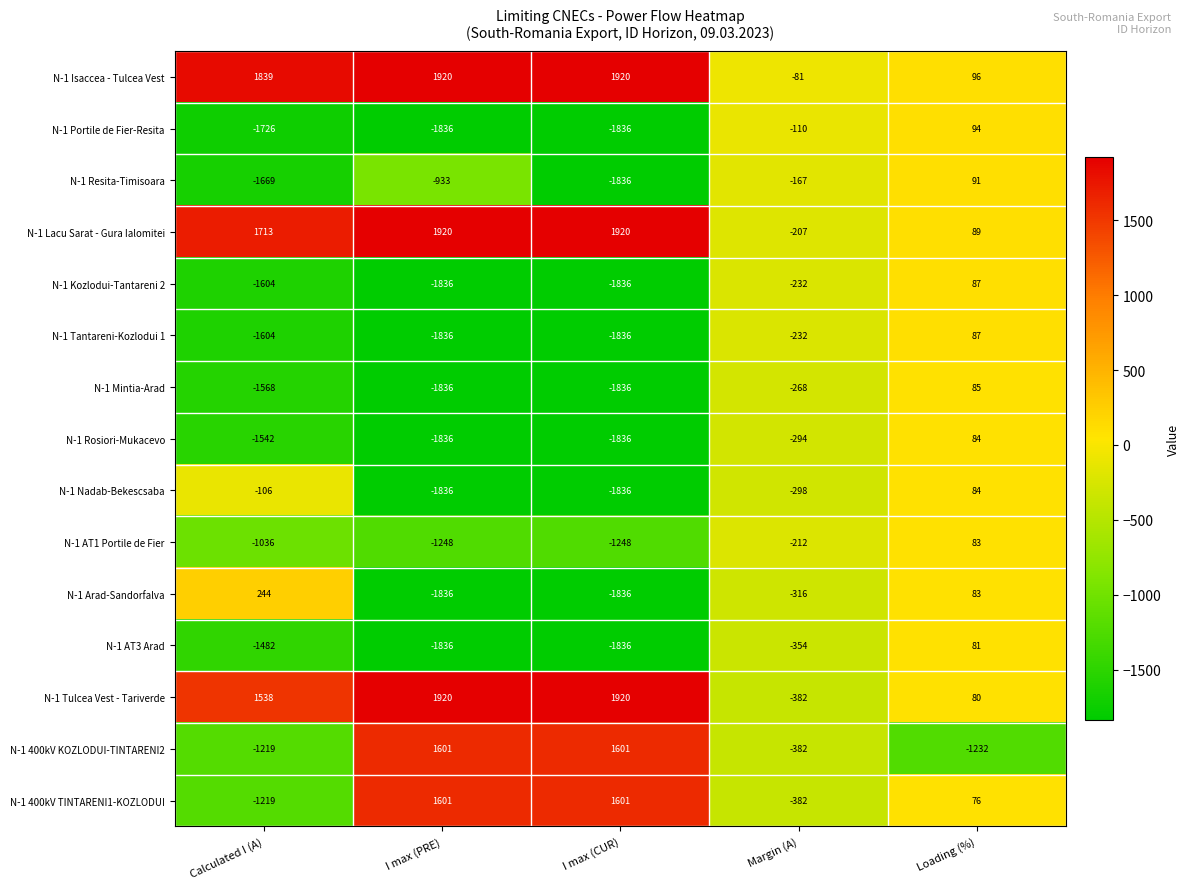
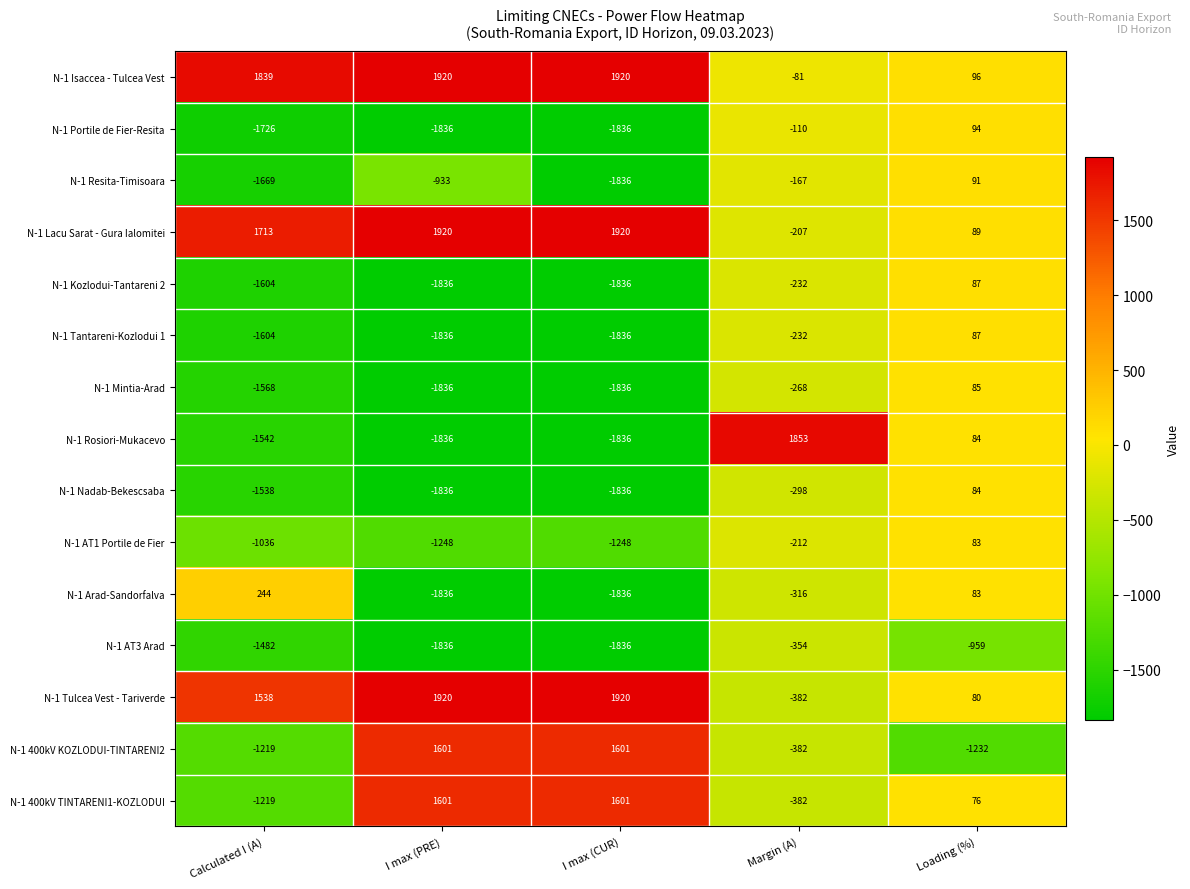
  {
    "N-1 Isaccea - Tulcea Vest": {
      "Calculated I (A)": 1839,
      "I max (PRE)": 1920,
      "I max (CUR)": 1920,
      "Margin (A)": -81,
      "Loading (%)": 96
    },
    "N-1 Portile de Fier-Resita": {
      "Calculated I (A)": -1726,
      "I max (PRE)": -1836,
      "I max (CUR)": -1836,
      "Margin (A)": -110,
      "Loading (%)": 94
    },
    "N-1 Resita-Timisoara": {
      "Calculated I (A)": -1669,
      "I max (PRE)": -933,
      "I max (CUR)": -1836,
      "Margin (A)": -167,
      "Loading (%)": 91
    },
    "N-1 Lacu Sarat - Gura Ialomitei": {
      "Calculated I (A)": 1713,
      "I max (PRE)": 1920,
      "I max (CUR)": 1920,
      "Margin (A)": -207,
      "Loading (%)": 89
    },
    "N-1 Kozlodui-Tantareni 2": {
      "Calculated I (A)": -1604,
      "I max (PRE)": -1836,
      "I max (CUR)": -1836,
      "Margin (A)": -232,
      "Loading (%)": 87
    },
    "N-1 Tantareni-Kozlodui 1": {
      "Calculated I (A)": -1604,
      "I max (PRE)": -1836,
      "I max (CUR)": -1836,
      "Margin (A)": -232,
      "Loading (%)": 87
    },
    "N-1 Mintia-Arad": {
      "Calculated I (A)": -1568,
      "I max (PRE)": -1836,
      "I max (CUR)": -1836,
      "Margin (A)": -268,
      "Loading (%)": 85
    },
    "N-1 Rosiori-Mukacevo": {
      "Calculated I (A)": -1542,
      "I max (PRE)": -1836,
      "I max (CUR)": -1836,
-     "Margin (A)": -294,
+     "Margin (A)": 1853,
      "Loading (%)": 84
    },
    "N-1 Nadab-Bekescsaba": {
-     "Calculated I (A)": -106,
+     "Calculated I (A)": -1538,
      "I max (PRE)": -1836,
      "I max (CUR)": -1836,
      "Margin (A)": -298,
      "Loading (%)": 84
    },
    "N-1 AT1 Portile de Fier": {
      "Calculated I (A)": -1036,
      "I max (PRE)": -1248,
      "I max (CUR)": -1248,
      "Margin (A)": -212,
      "Loading (%)": 83
    },
    "N-1 Arad-Sandorfalva": {
      "Calculated I (A)": 244,
      "I max (PRE)": -1836,
      "I max (CUR)": -1836,
      "Margin (A)": -316,
      "Loading (%)": 83
    },
    "N-1 AT3 Arad": {
      "Calculated I (A)": -1482,
      "I max (PRE)": -1836,
      "I max (CUR)": -1836,
      "Margin (A)": -354,
-     "Loading (%)": 81
+     "Loading (%)": -959
    },
    "N-1 Tulcea Vest - Tariverde": {
      "Calculated I (A)": 1538,
      "I max (PRE)": 1920,
      "I max (CUR)": 1920,
      "Margin (A)": -382,
      "Loading (%)": 80
    },
    "N-1 400kV KOZLODUI-TINTARENI2": {
      "Calculated I (A)": -1219,
      "I max (PRE)": 1601,
      "I max (CUR)": 1601,
      "Margin (A)": -382,
      "Loading (%)": -1232
    },
    "N-1 400kV TINTARENI1-KOZLODUI": {
      "Calculated I (A)": -1219,
      "I max (PRE)": 1601,
      "I max (CUR)": 1601,
      "Margin (A)": -382,
      "Loading (%)": 76
    }
  }
